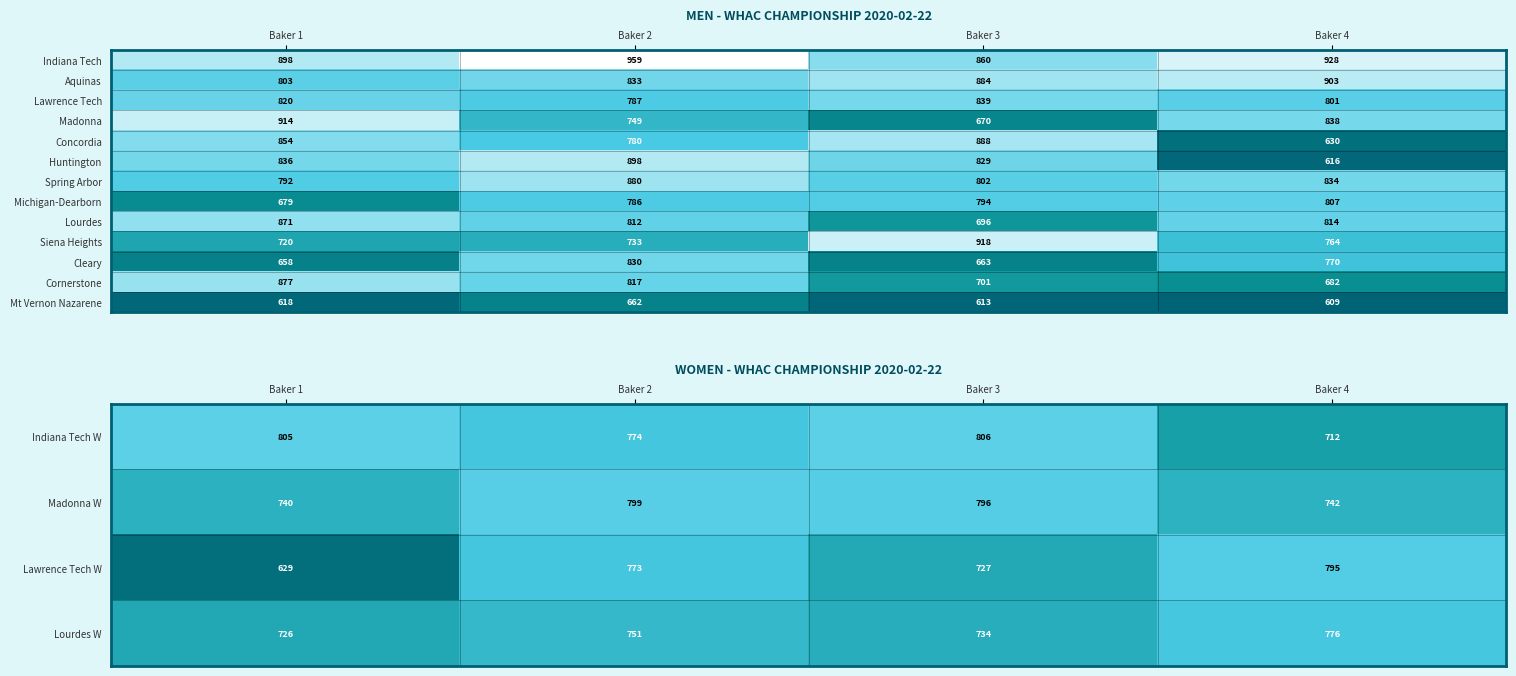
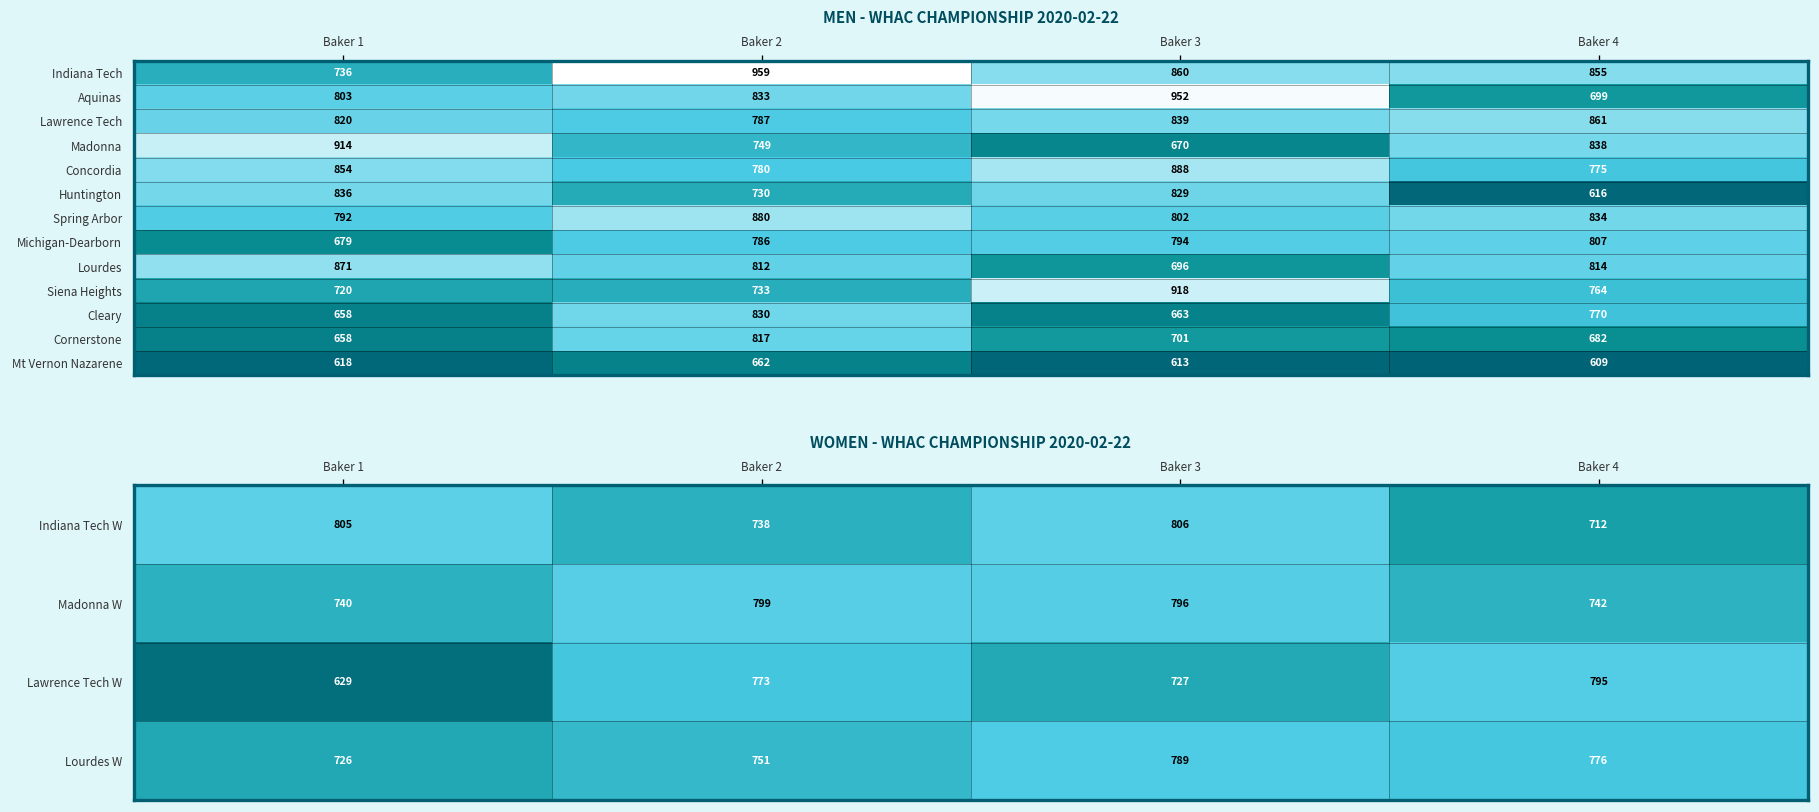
  {
    "MEN - WHAC CHAMPIONSHIP 2020-02-22": {
      "Indiana Tech": {
-       "Baker 1": 898,
+       "Baker 1": 736,
        "Baker 2": 959,
        "Baker 3": 860,
-       "Baker 4": 928
+       "Baker 4": 855
      },
      "Aquinas": {
        "Baker 1": 803,
        "Baker 2": 833,
-       "Baker 3": 884,
-       "Baker 4": 903
+       "Baker 3": 952,
+       "Baker 4": 699
      },
      "Lawrence Tech": {
        "Baker 1": 820,
        "Baker 2": 787,
        "Baker 3": 839,
-       "Baker 4": 801
+       "Baker 4": 861
      },
      "Madonna": {
        "Baker 1": 914,
        "Baker 2": 749,
        "Baker 3": 670,
        "Baker 4": 838
      },
      "Concordia": {
        "Baker 1": 854,
        "Baker 2": 780,
        "Baker 3": 888,
-       "Baker 4": 630
+       "Baker 4": 775
      },
      "Huntington": {
        "Baker 1": 836,
-       "Baker 2": 898,
+       "Baker 2": 730,
        "Baker 3": 829,
        "Baker 4": 616
      },
      "Spring Arbor": {
        "Baker 1": 792,
        "Baker 2": 880,
        "Baker 3": 802,
        "Baker 4": 834
      },
      "Michigan-Dearborn": {
        "Baker 1": 679,
        "Baker 2": 786,
        "Baker 3": 794,
        "Baker 4": 807
      },
      "Lourdes": {
        "Baker 1": 871,
        "Baker 2": 812,
        "Baker 3": 696,
        "Baker 4": 814
      },
      "Siena Heights": {
        "Baker 1": 720,
        "Baker 2": 733,
        "Baker 3": 918,
        "Baker 4": 764
      },
      "Cleary": {
        "Baker 1": 658,
        "Baker 2": 830,
        "Baker 3": 663,
        "Baker 4": 770
      },
      "Cornerstone": {
-       "Baker 1": 877,
+       "Baker 1": 658,
        "Baker 2": 817,
        "Baker 3": 701,
        "Baker 4": 682
      },
      "Mt Vernon Nazarene": {
        "Baker 1": 618,
        "Baker 2": 662,
        "Baker 3": 613,
        "Baker 4": 609
      }
    },
    "WOMEN - WHAC CHAMPIONSHIP 2020-02-22": {
      "Indiana Tech W": {
        "Baker 1": 805,
-       "Baker 2": 774,
+       "Baker 2": 738,
        "Baker 3": 806,
        "Baker 4": 712
      },
      "Madonna W": {
        "Baker 1": 740,
        "Baker 2": 799,
        "Baker 3": 796,
        "Baker 4": 742
      },
      "Lawrence Tech W": {
        "Baker 1": 629,
        "Baker 2": 773,
        "Baker 3": 727,
        "Baker 4": 795
      },
      "Lourdes W": {
        "Baker 1": 726,
        "Baker 2": 751,
-       "Baker 3": 734,
+       "Baker 3": 789,
        "Baker 4": 776
      }
    }
  }
